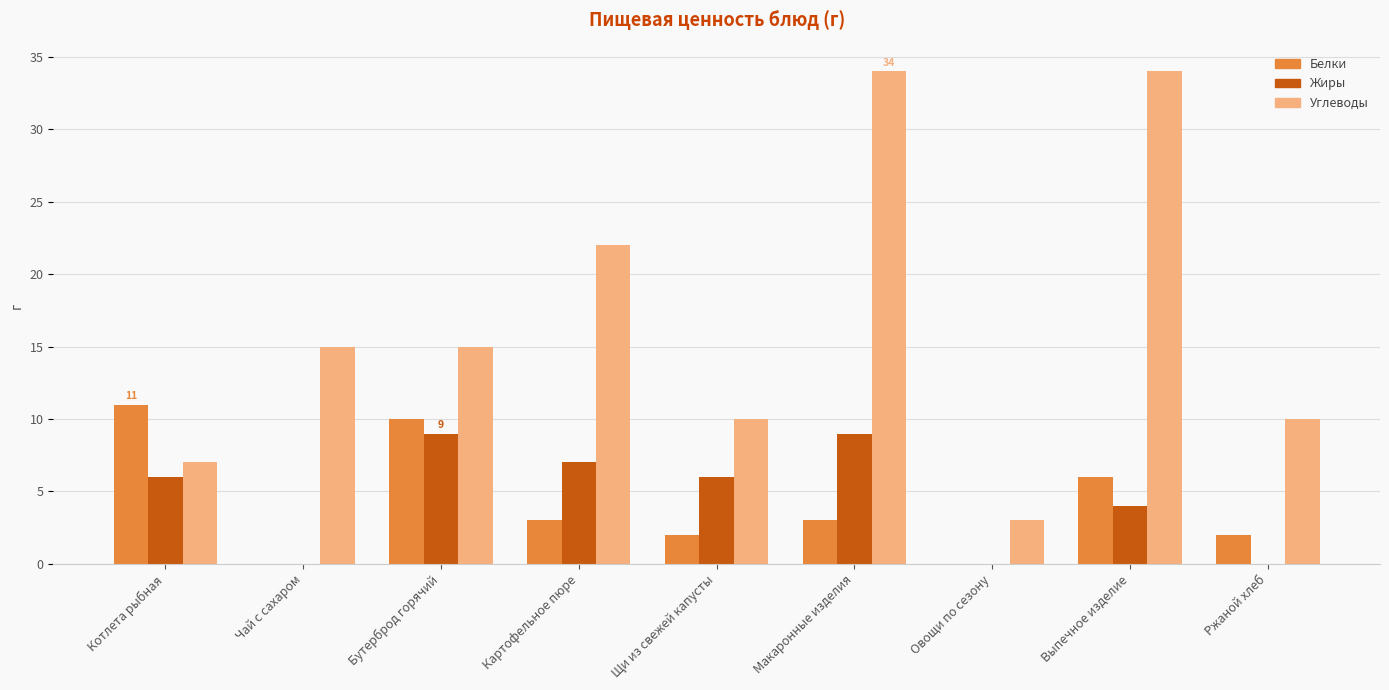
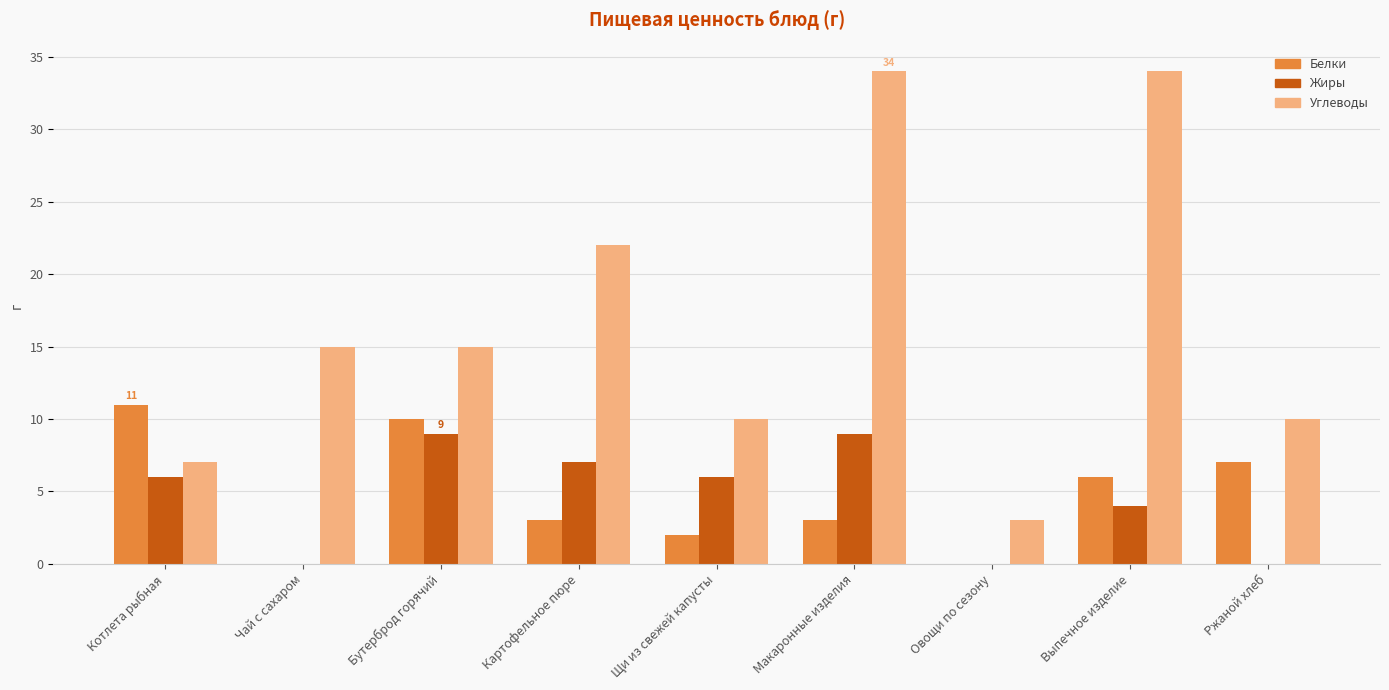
  {
    "Белки": {
      "Чай с сахаром": 0,
      "Бутерброд горячий": 10,
      "Картофельное пюре": 3,
      "Щи из свежей капусты": 2,
      "Макаронные изделия": 3,
      "Овощи по сезону": 0,
      "Выпечное изделие": 6,
-     "Ржаной хлеб": 2
+     "Ржаной хлеб": 7
    },
    "Жиры": {
      "Бутерброд горячий": 9
    },
    "Углеводы": {
      "Макаронные изделия": 34
    }
  }
